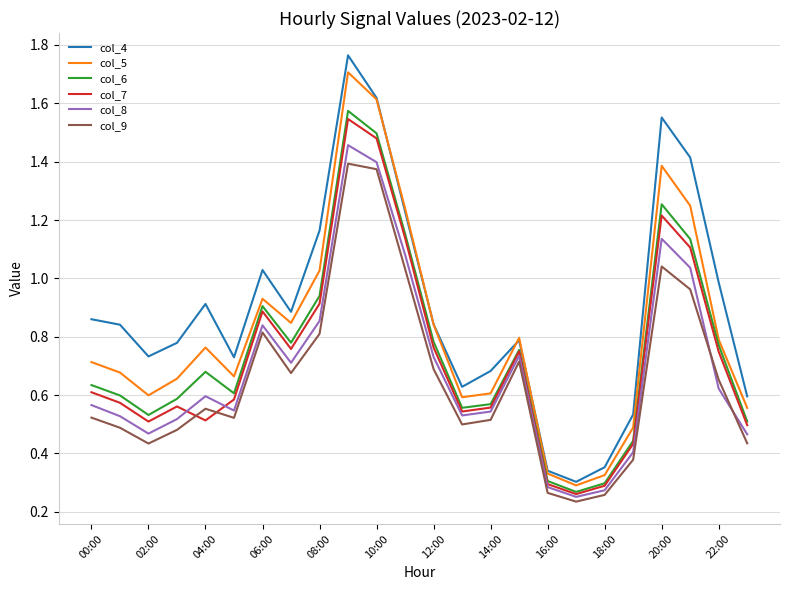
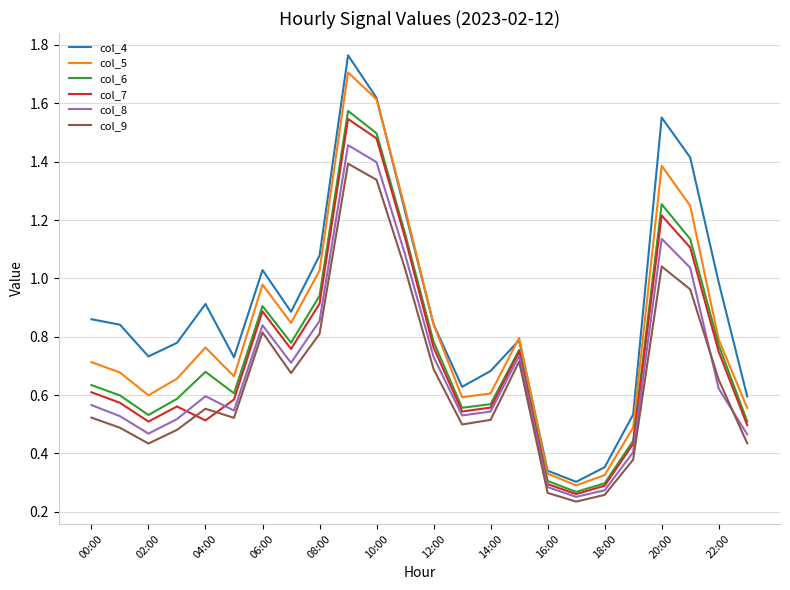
  {
    "col_4": {
      "00:00": 0.86,
      "02:00": 0.73,
      "04:00": 0.91,
      "06:00": 1.03,
-     "08:00": 1.16,
+     "08:00": 1.08,
      "14:00": 0.68,
      "16:00": 0.34,
      "18:00": 0.35,
      "20:00": 1.55,
      "22:00": 0.99
    },
    "col_5": {
      "00:00": 0.71,
      "02:00": 0.60,
      "04:00": 0.76,
-     "06:00": 0.93,
+     "06:00": 0.98,
      "08:00": 1.03,
      "14:00": 0.61,
      "16:00": 0.33,
      "18:00": 0.33,
      "20:00": 1.39,
      "22:00": 0.79
    },
    "col_6": {
      "00:00": 0.63,
      "02:00": 0.53,
      "04:00": 0.68,
      "06:00": 0.91,
      "08:00": 0.94,
      "10:00": 1.50,
      "12:00": 0.78,
      "14:00": 0.57,
      "16:00": 0.31,
      "20:00": 1.25,
      "22:00": 0.77
    },
    "col_7": {
      "00:00": 0.61,
      "02:00": 0.51,
      "04:00": 0.51,
      "06:00": 0.89,
      "08:00": 0.91,
      "10:00": 1.48,
      "12:00": 0.76,
      "14:00": 0.56,
      "16:00": 0.30,
      "20:00": 1.22,
      "22:00": 0.75
    },
    "col_8": {
      "00:00": 0.57,
      "02:00": 0.47,
      "04:00": 0.60,
      "06:00": 0.84,
      "08:00": 0.85,
      "10:00": 1.40,
      "12:00": 0.73,
      "14:00": 0.54,
      "16:00": 0.28,
      "18:00": 0.27,
      "20:00": 1.14,
      "22:00": 0.62
    },
    "col_9": {
      "00:00": 0.52,
      "02:00": 0.43,
      "04:00": 0.55,
      "06:00": 0.81,
      "08:00": 0.81,
-     "10:00": 1.37,
+     "10:00": 1.34,
      "12:00": 0.69,
      "14:00": 0.52,
      "16:00": 0.27,
      "18:00": 0.26,
      "20:00": 1.04,
      "22:00": 0.65
    }
  }
